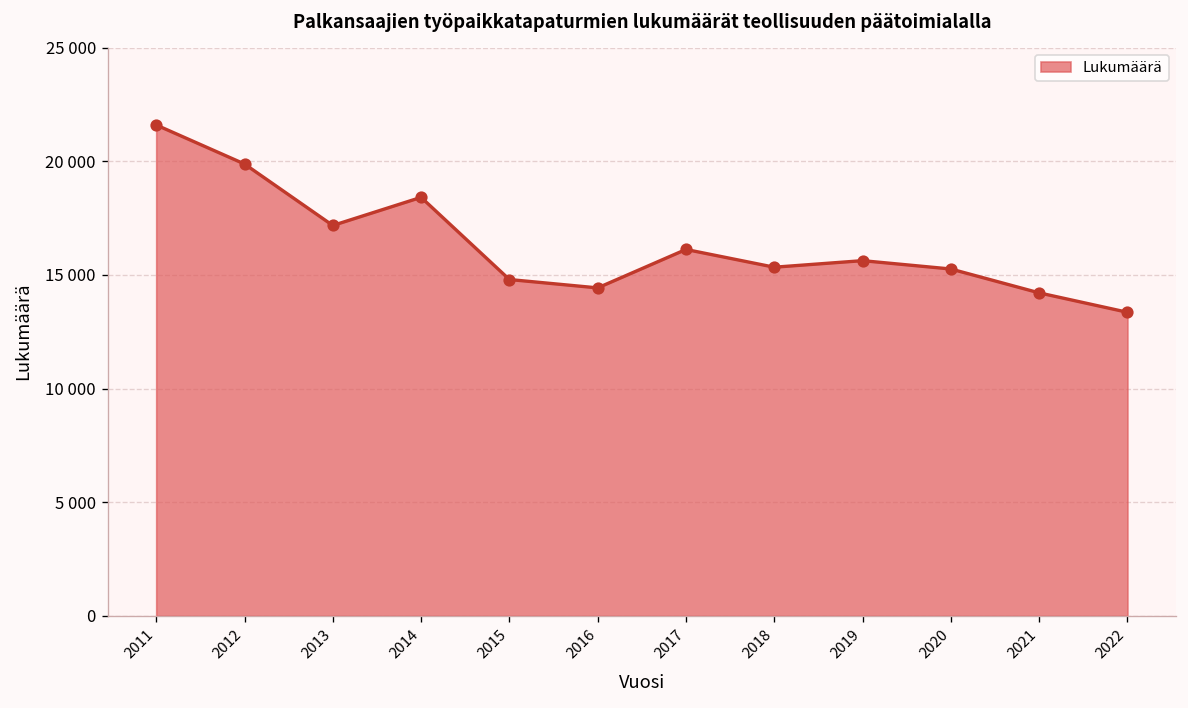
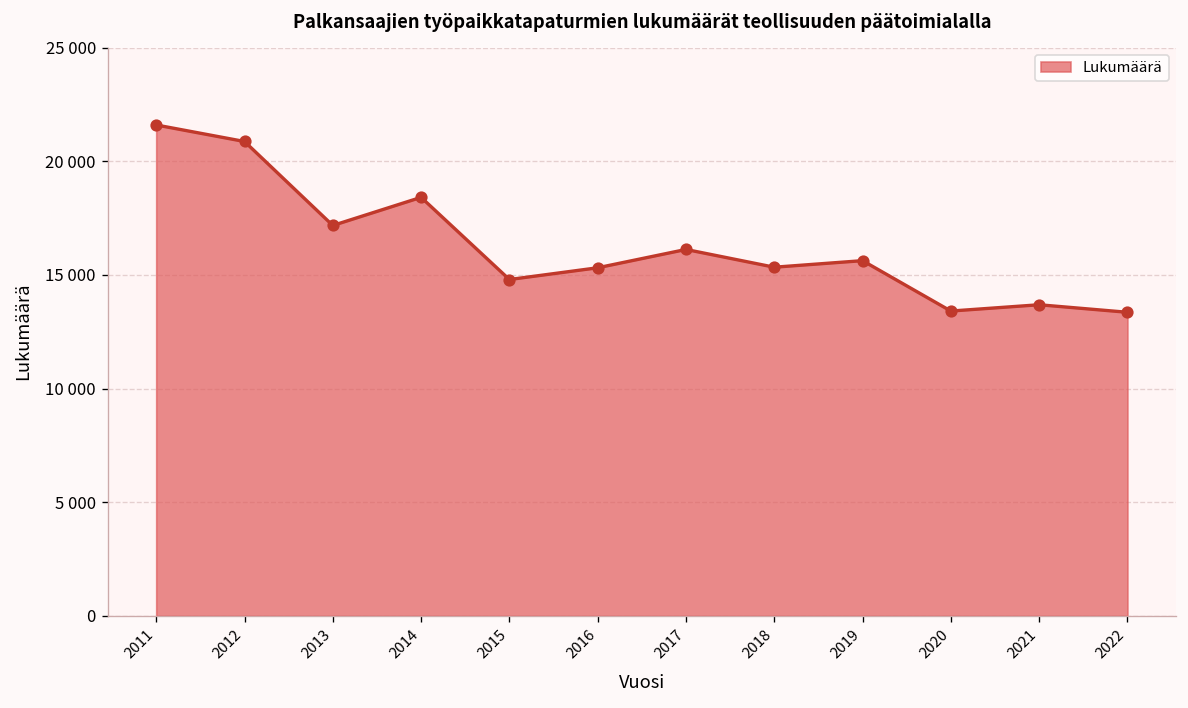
  {
    "2011": 21600,
-   "2012": 19900,
+   "2012": 20900,
    "2013": 17200,
    "2014": 18400,
    "2015": 14800,
-   "2016": 14400,
+   "2016": 15300,
    "2017": 16100,
    "2018": 15300,
    "2019": 15600,
-   "2020": 15300,
-   "2021": 14200,
+   "2020": 13400,
+   "2021": 13700,
    "2022": 13400
  }
